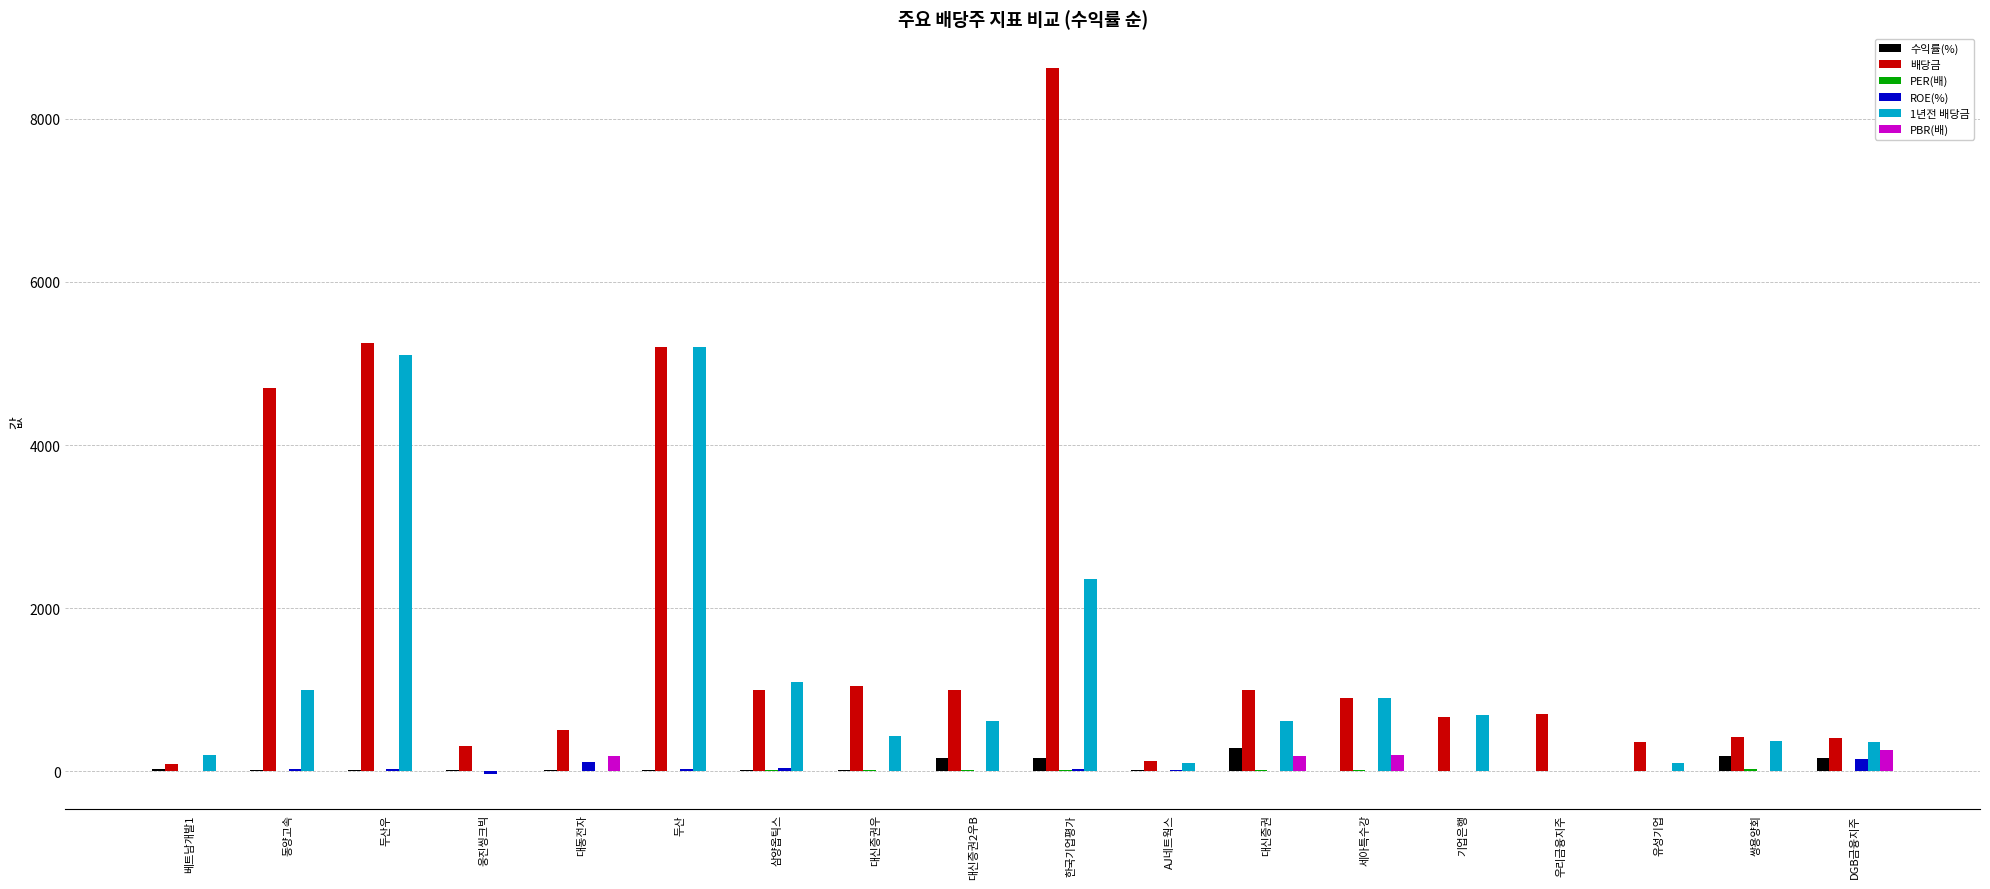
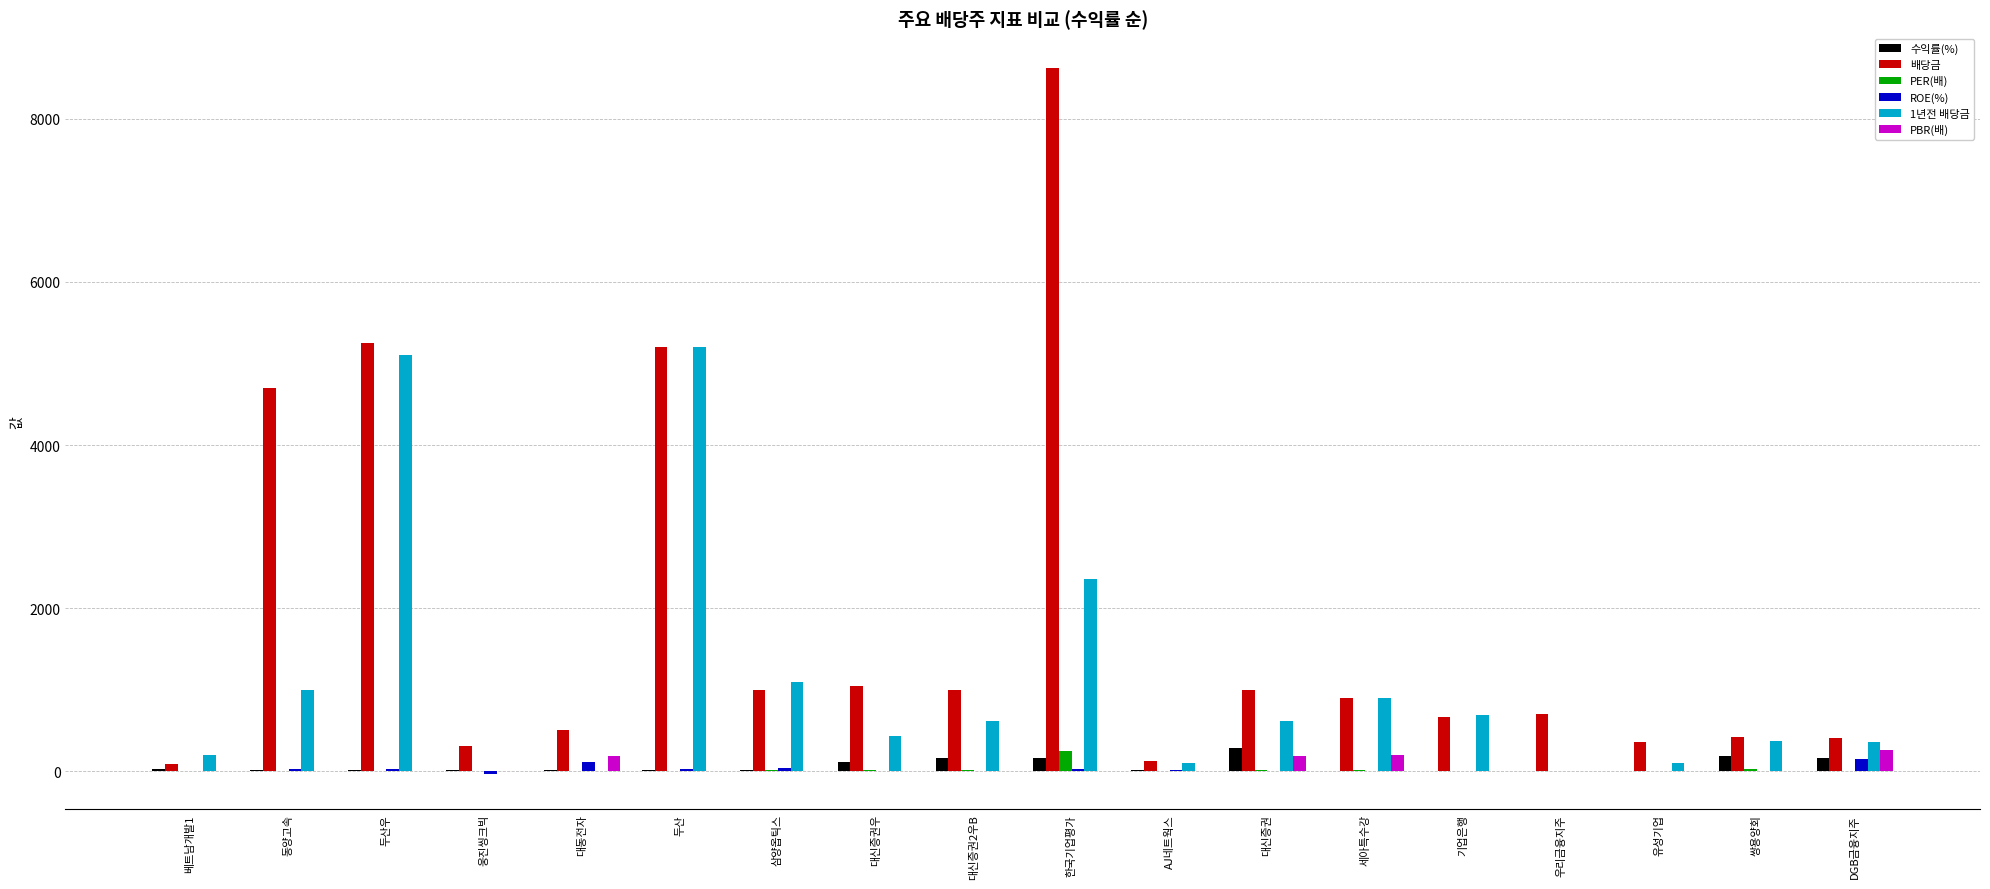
  {
    "수익률(%)": {
      "베트남개발1": 0,
-     "대신증권우": 0,
+     "대신증권우": 100,
      "대신증권2우B": 200,
      "한국기업평가": 200,
      "대신증권": 300,
      "쌍용양회": 200,
      "DGB금융지주": 200
    },
    "배당금": {
      "베트남개발1": 100,
      "동양고속": 4700,
      "두산우": 5300,
      "웅진씽크빅": 300,
      "대동전자": 500,
      "두산": 5200,
      "삼양옵틱스": 1000,
      "대신증권우": 1100,
      "대신증권2우B": 1000,
      "한국기업평가": 8600,
      "AJ네트웍스": 100,
      "대신증권": 1000,
      "세아특수강": 900,
      "기업은행": 700,
      "우리금융지주": 700,
      "유성기업": 400,
      "쌍용양회": 400,
      "DGB금융지주": 400
    },
    "PER(배)": {
      "베트남개발1": 0,
-     "한국기업평가": 0
+     "한국기업평가": 300
    },
    "ROE(%)": {
      "베트남개발1": 0,
      "웅진씽크빅": 0,
      "대동전자": 100,
      "삼양옵틱스": 0,
      "우리금융지주": 0,
      "DGB금융지주": 200
    },
    "1년전 배당금": {
      "베트남개발1": 200,
      "동양고속": 1000,
      "두산우": 5100,
      "웅진씽크빅": 0,
      "대동전자": 0,
      "두산": 5200,
      "삼양옵틱스": 1100,
      "대신증권우": 400,
      "대신증권2우B": 600,
      "한국기업평가": 2400,
      "AJ네트웍스": 100,
      "대신증권": 600,
      "세아특수강": 900,
      "기업은행": 700,
      "우리금융지주": 0,
      "유성기업": 100,
      "쌍용양회": 400,
      "DGB금융지주": 400
    },
    "PBR(배)": {
      "대동전자": 200,
      "대신증권": 200,
      "세아특수강": 200,
      "DGB금융지주": 300
    }
  }
